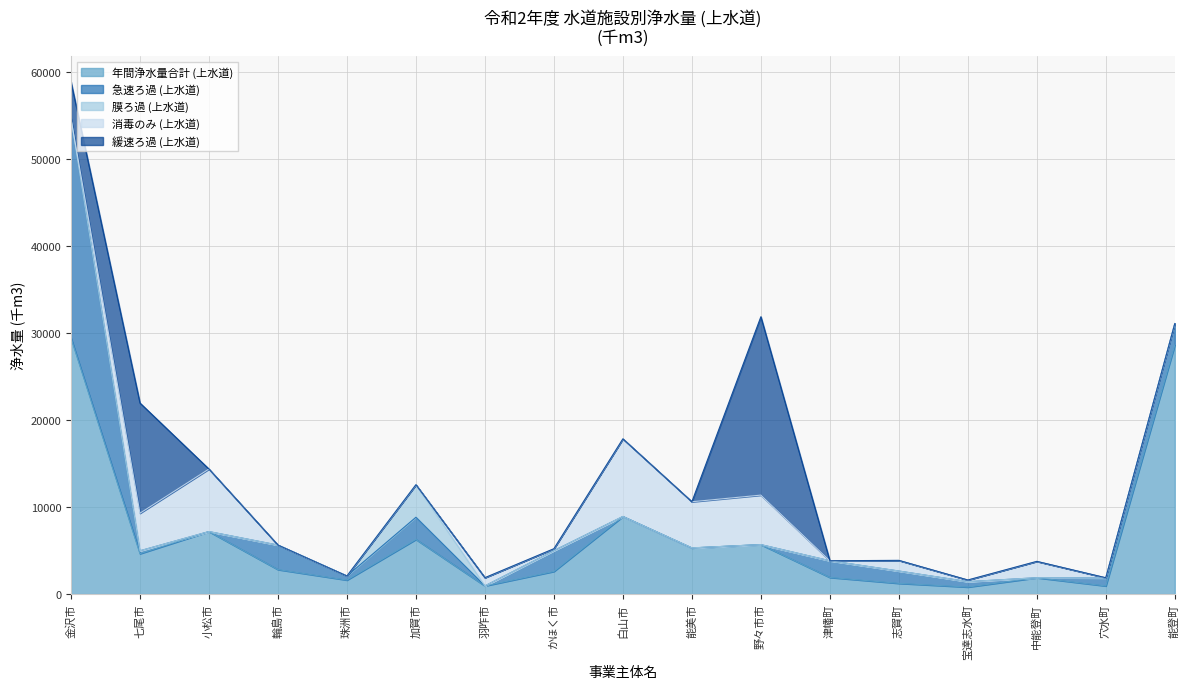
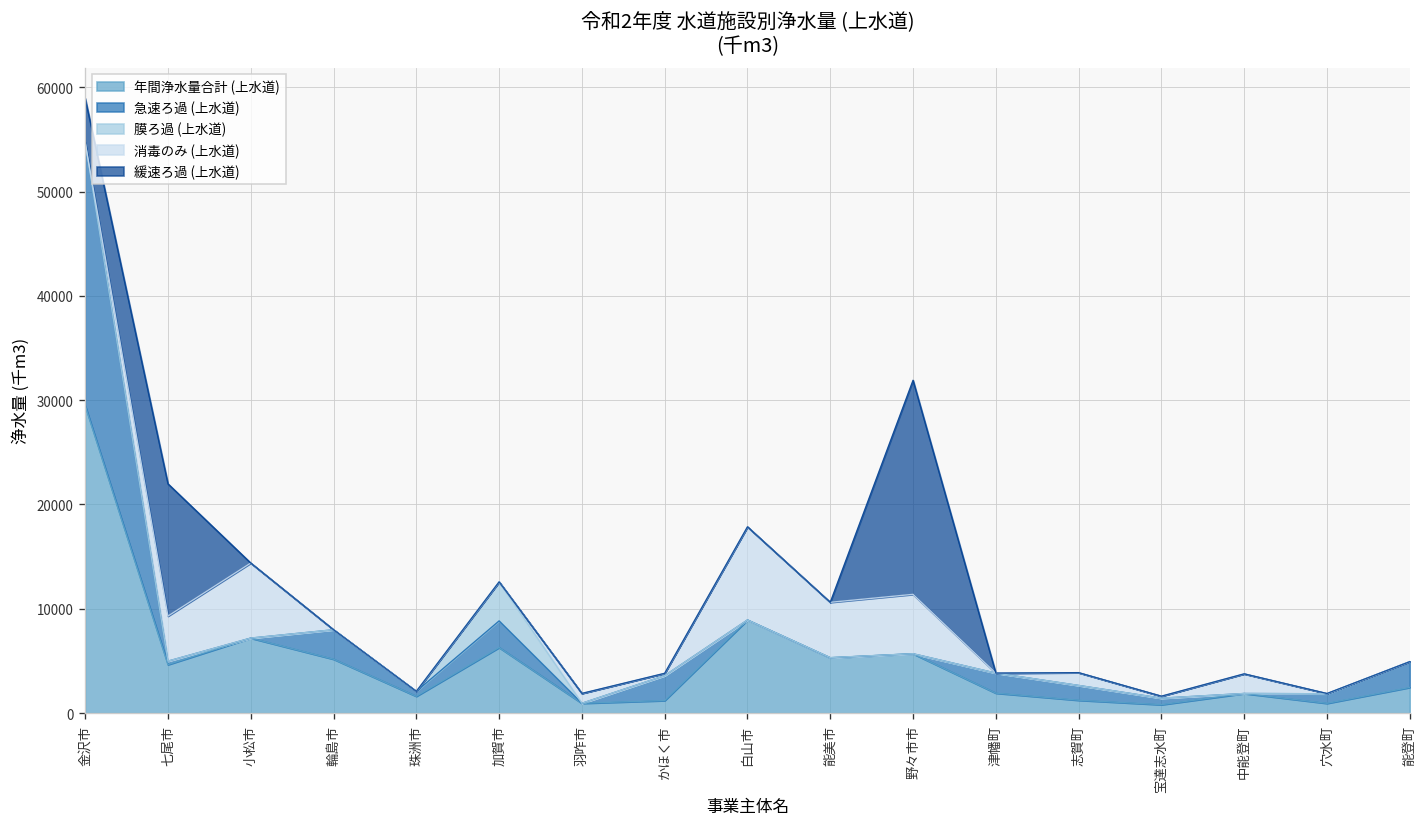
  {
    "年間浄水量合計 (上水道)": {
      "金沢市": 29000,
      "七尾市": 5000,
-     "輪島市": 3000,
+     "輪島市": 5000,
      "珠洲市": 2000,
      "加賀市": 6000,
-     "かほく市": 3000,
+     "かほく市": 1000,
      "津幡町": 2000,
      "志賀町": 1000,
      "宝達志水町": 1000,
      "穴水町": 1000,
-     "能登町": 29000
+     "能登町": 2000
    },
    "急速ろ過 (上水道)": {
      "加賀市": 3000
    },
    "緩速ろ過 (上水道)": {
      "金沢市": 4000,
      "七尾市": 13000,
      "野々市市": 21000
    }
  }
